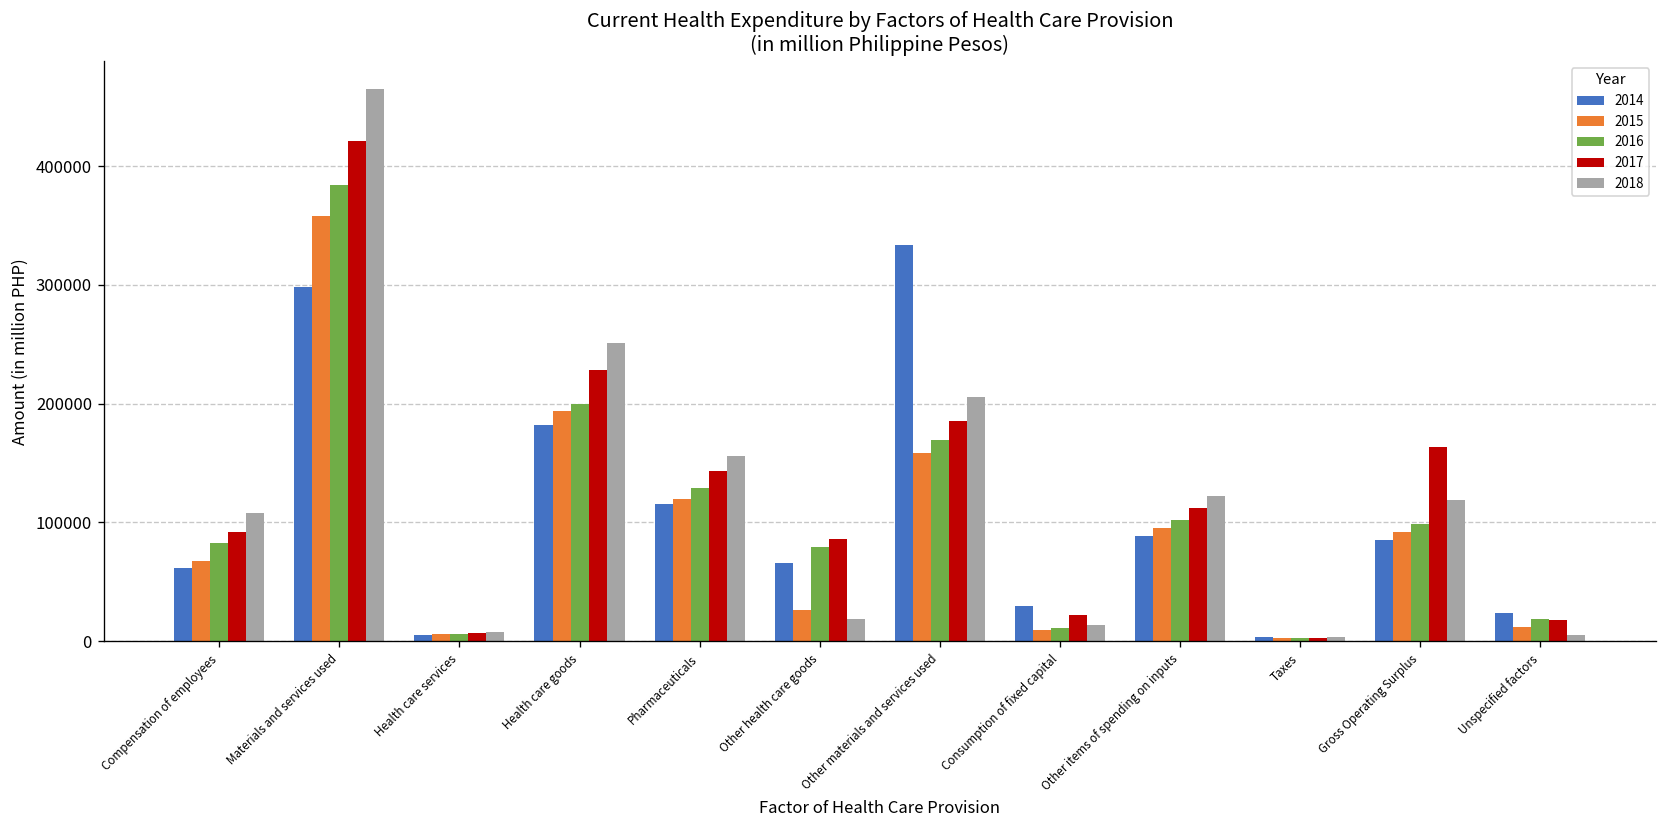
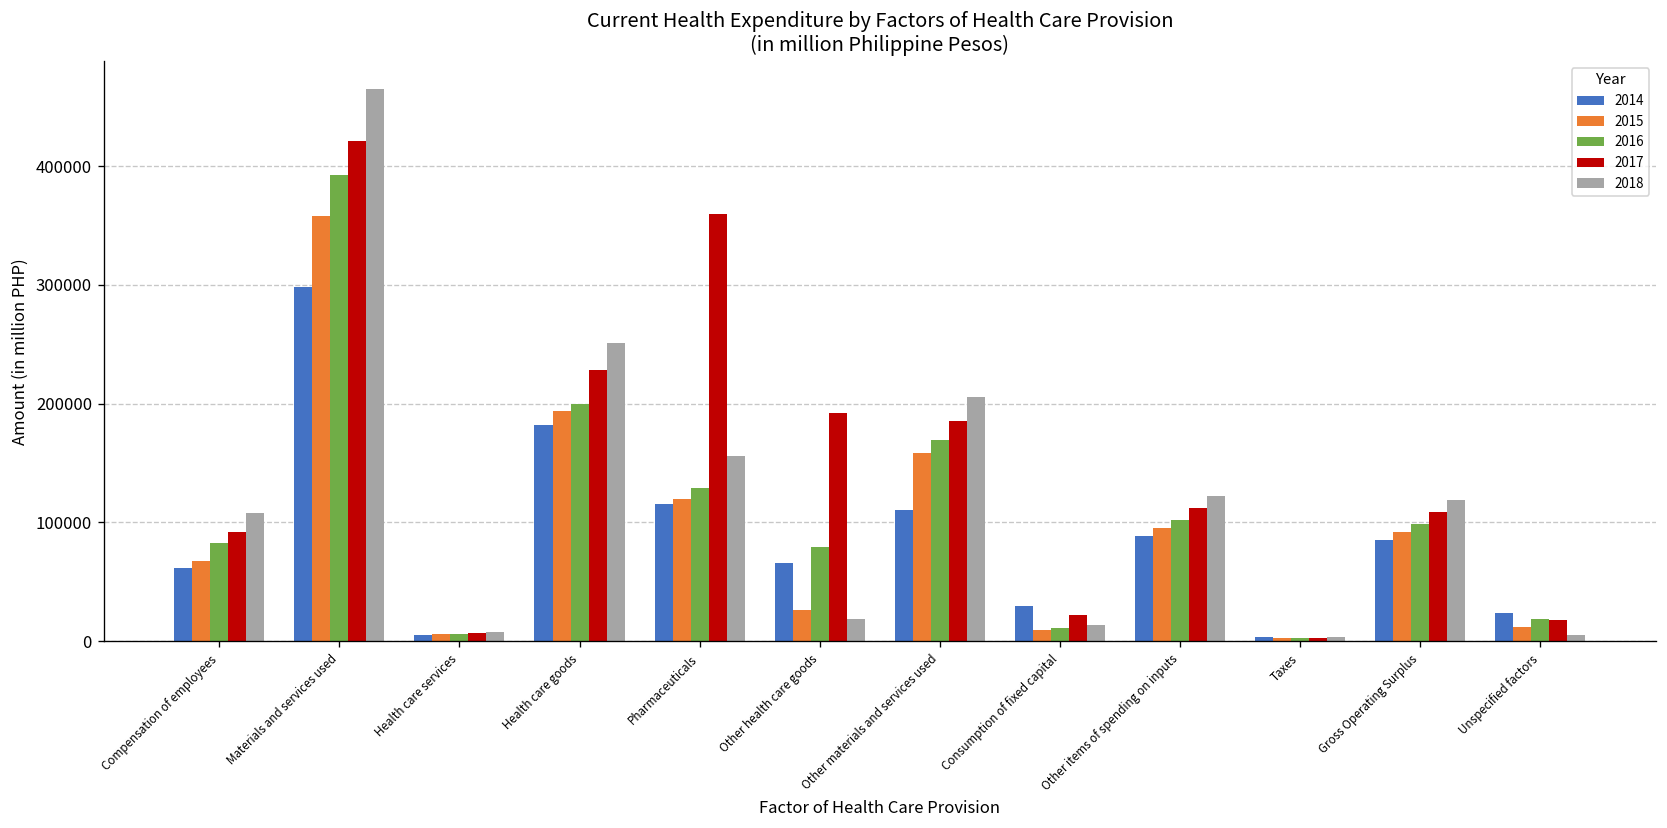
  {
    "2014": {
      "Compensation of employees": 60000,
      "Materials and services used": 300000,
      "Health care services": 10000,
      "Health care goods": 180000,
      "Pharmaceuticals": 120000,
      "Other health care goods": 70000,
-     "Other materials and services used": 330000,
+     "Other materials and services used": 110000,
      "Consumption of fixed capital": 30000,
      "Other items of spending on inputs": 90000,
      "Taxes": 0,
      "Gross Operating Surplus": 90000,
      "Unspecified factors": 20000
    },
    "2015": {
      "Compensation of employees": 70000,
      "Materials and services used": 360000,
      "Health care services": 10000,
      "Health care goods": 190000,
      "Pharmaceuticals": 120000,
      "Other health care goods": 30000,
      "Other materials and services used": 160000,
      "Consumption of fixed capital": 10000,
      "Other items of spending on inputs": 100000,
      "Taxes": 0,
      "Gross Operating Surplus": 90000,
      "Unspecified factors": 10000
    },
    "2016": {
      "Compensation of employees": 80000,
-     "Materials and services used": 380000,
+     "Materials and services used": 390000,
      "Health care services": 10000,
      "Health care goods": 200000,
      "Pharmaceuticals": 130000,
      "Other health care goods": 80000,
      "Other materials and services used": 170000,
      "Consumption of fixed capital": 10000,
      "Other items of spending on inputs": 100000,
      "Taxes": 0,
      "Gross Operating Surplus": 100000,
      "Unspecified factors": 20000
    },
    "2017": {
      "Compensation of employees": 90000,
      "Materials and services used": 420000,
      "Health care services": 10000,
      "Health care goods": 230000,
-     "Pharmaceuticals": 140000,
-     "Other health care goods": 90000,
+     "Pharmaceuticals": 360000,
+     "Other health care goods": 190000,
      "Other materials and services used": 190000,
      "Consumption of fixed capital": 20000,
      "Other items of spending on inputs": 110000,
      "Taxes": 0,
-     "Gross Operating Surplus": 160000,
+     "Gross Operating Surplus": 110000,
      "Unspecified factors": 20000
    },
    "2018": {
      "Compensation of employees": 110000,
      "Materials and services used": 460000,
      "Health care services": 10000,
      "Health care goods": 250000,
      "Pharmaceuticals": 160000,
      "Other health care goods": 20000,
      "Other materials and services used": 210000,
      "Consumption of fixed capital": 10000,
      "Other items of spending on inputs": 120000,
      "Taxes": 0,
      "Gross Operating Surplus": 120000,
      "Unspecified factors": 10000
    }
  }
